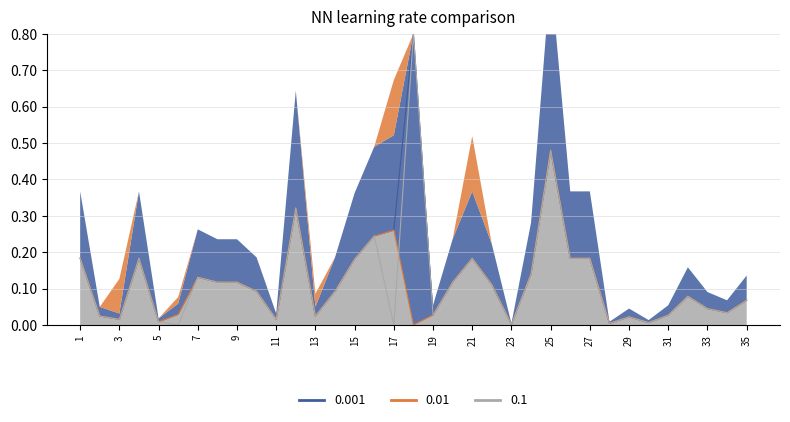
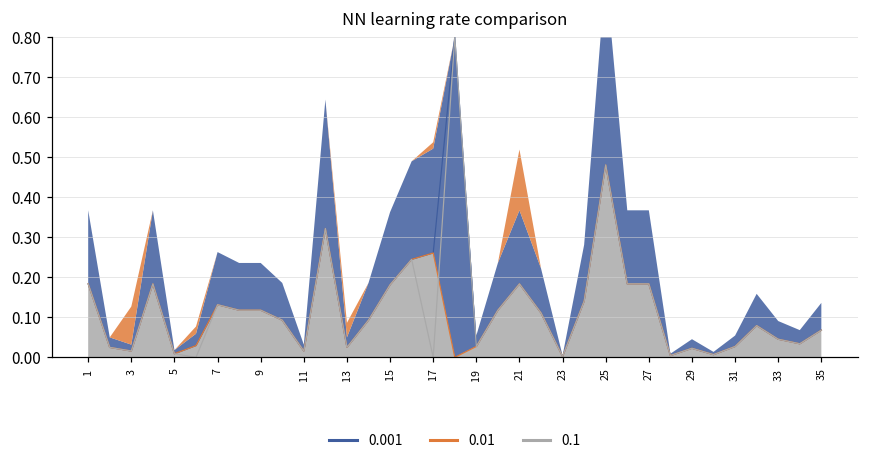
  {
    "0.01": {
      "3": 0.10,
      "13": 0.04,
-     "17": 0.15,
+     "17": 0.02,
      "21": 0.15
    }
  }
